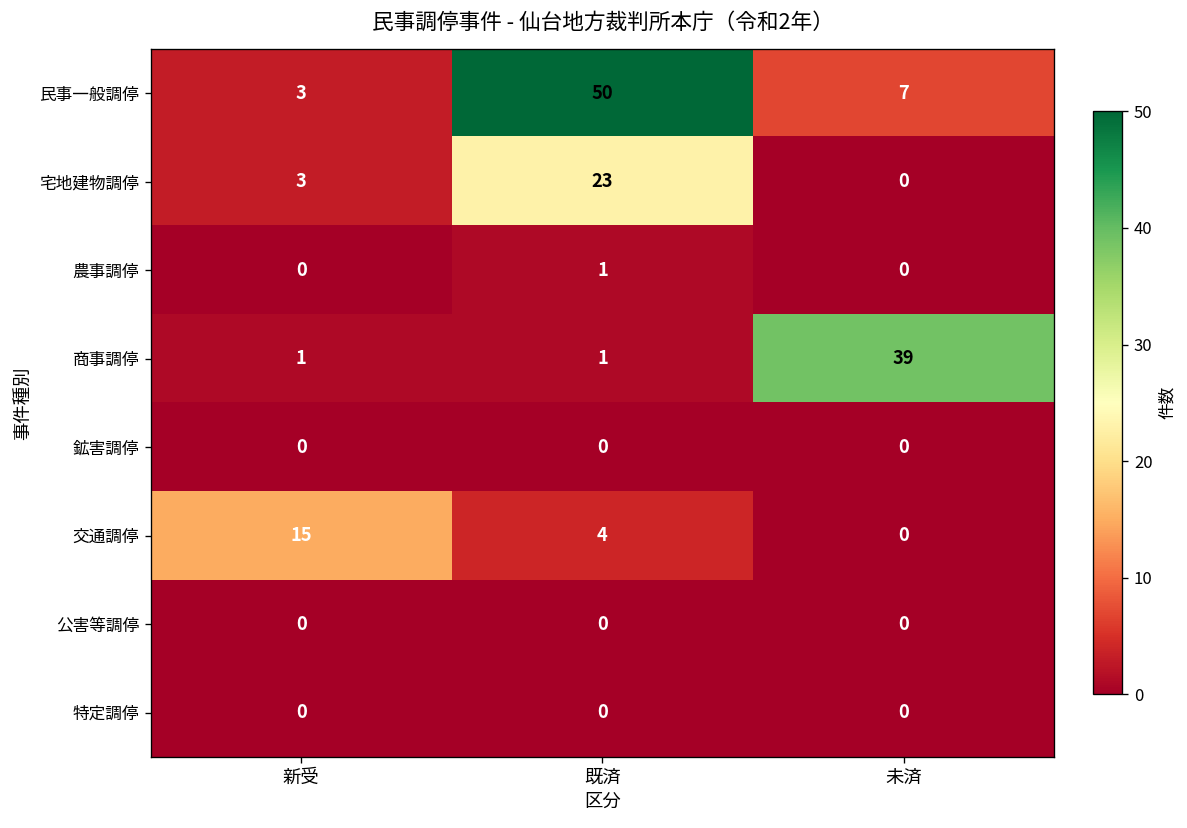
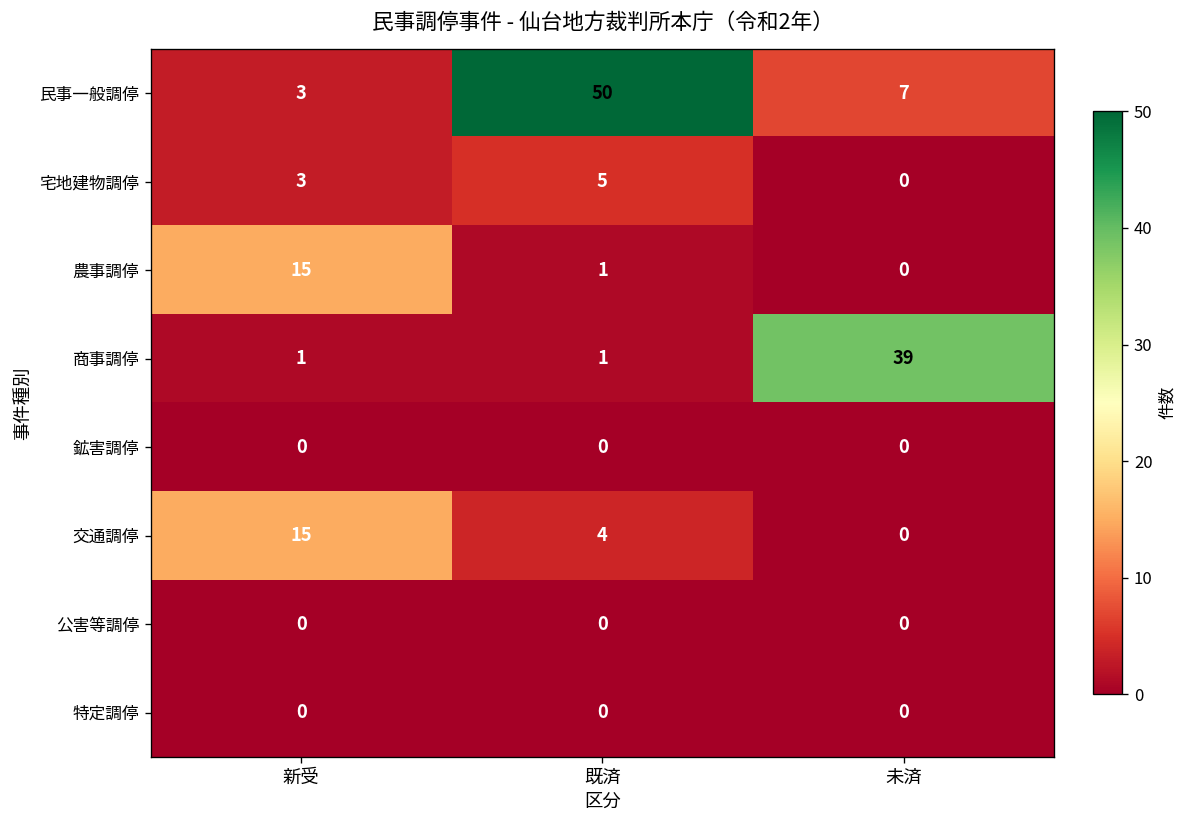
  {
    "民事一般調停": {
      "新受": 3,
      "既済": 50,
      "未済": 7
    },
    "宅地建物調停": {
      "新受": 3,
-     "既済": 23,
+     "既済": 5,
      "未済": 0
    },
    "農事調停": {
-     "新受": 0,
+     "新受": 15,
      "既済": 1,
      "未済": 0
    },
    "商事調停": {
      "新受": 1,
      "既済": 1,
      "未済": 39
    },
    "鉱害調停": {
      "新受": 0,
      "既済": 0,
      "未済": 0
    },
    "交通調停": {
      "新受": 15,
      "既済": 4,
      "未済": 0
    },
    "公害等調停": {
      "新受": 0,
      "既済": 0,
      "未済": 0
    },
    "特定調停": {
      "新受": 0,
      "既済": 0,
      "未済": 0
    }
  }
